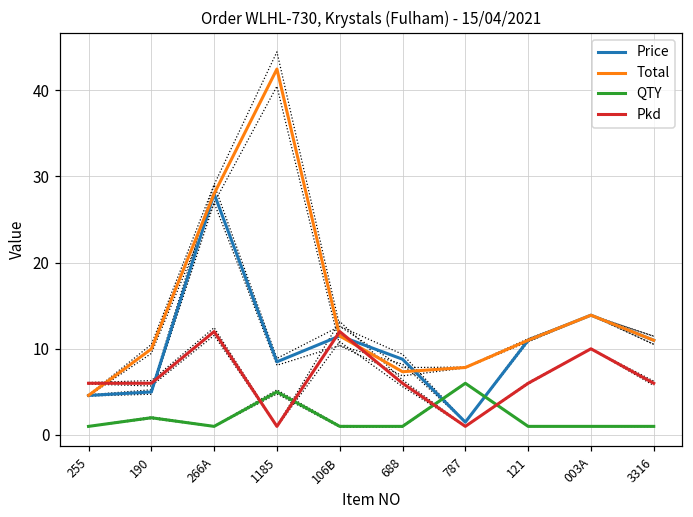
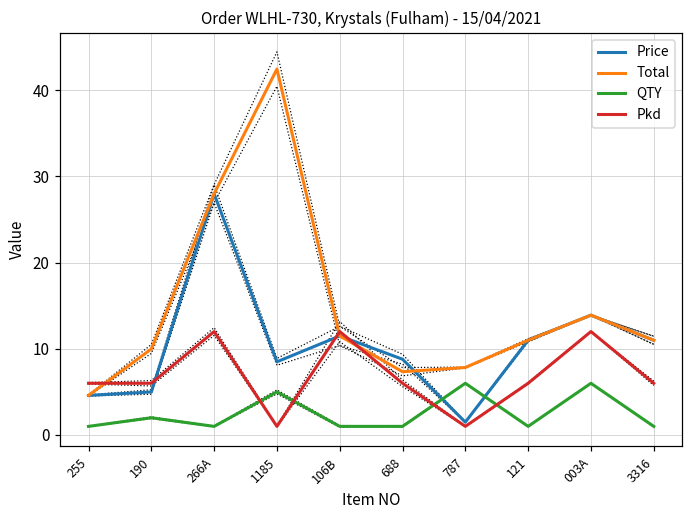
  {
    "Price": {
      "1185": 8,
      "688": 9
    },
    "Total": {
      "190": 10,
      "1185": 42,
      "688": 7
    },
    "QTY": {
-     "003A": 1
+     "003A": 6
    },
    "Pkd": {
      "266A": 12,
      "106B": 12,
      "688": 6,
-     "003A": 10
+     "003A": 12
    }
  }
